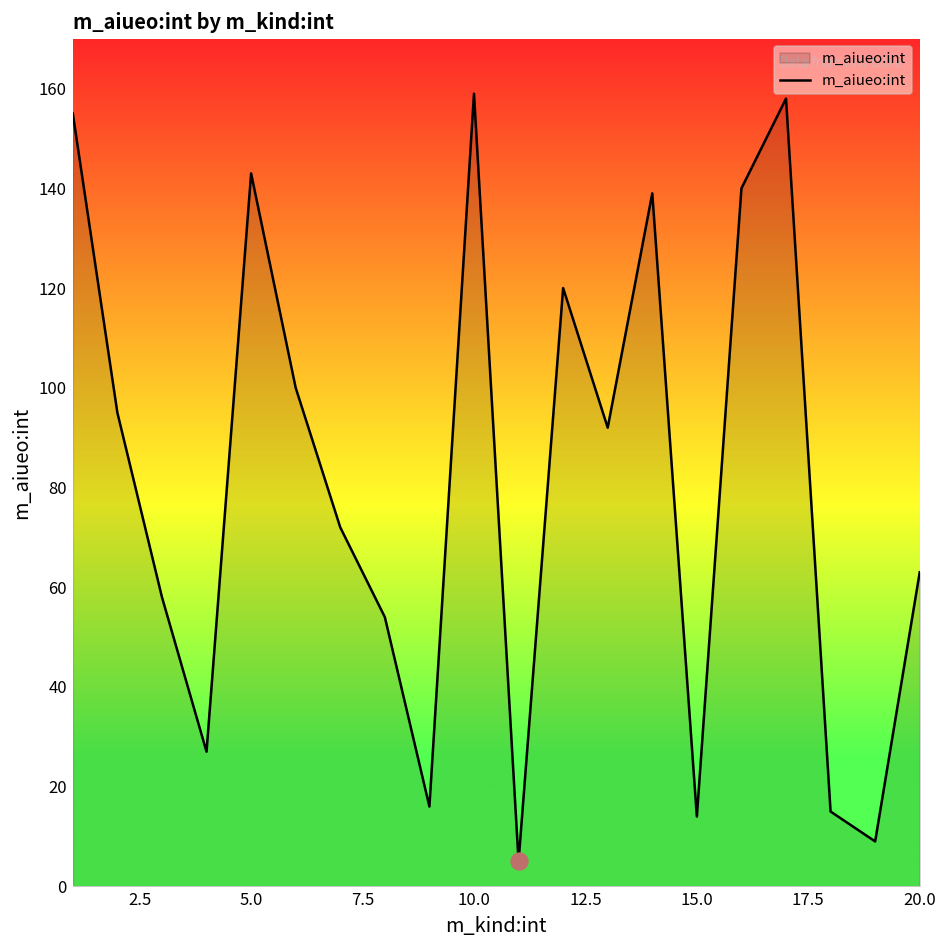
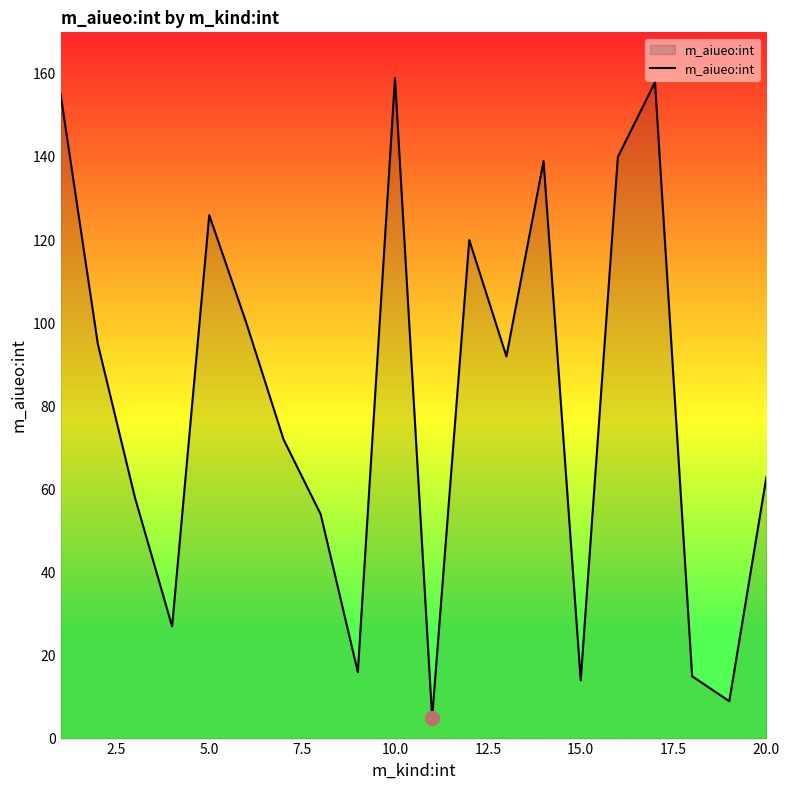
  {
    "m_aiueo:int": {
-     "5.0": 143,
+     "5.0": 126,
      "10.0": 159,
      "15.0": 14,
      "20.0": 63
    }
  }
